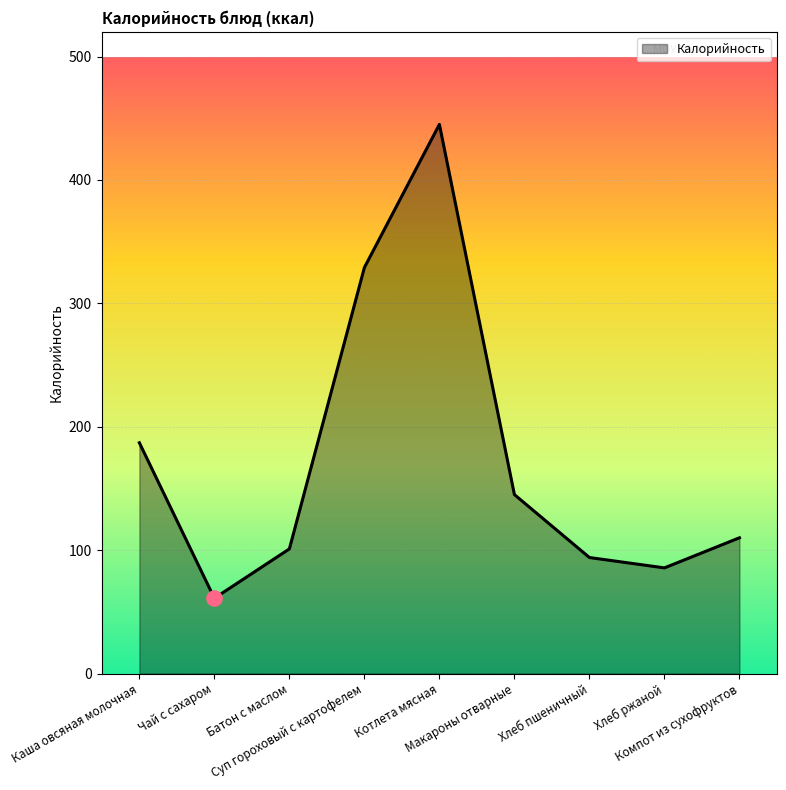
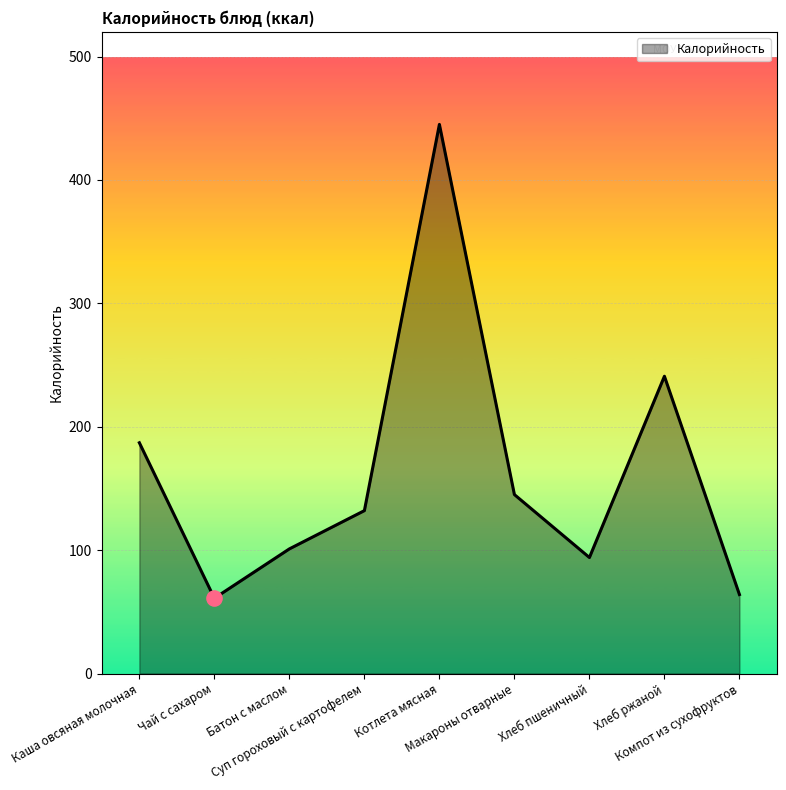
  {
    "Калорийность": {
      "Каша овсяная молочная": 187,
      "Батон с маслом": 101,
-     "Суп гороховый с картофелем": 329,
+     "Суп гороховый с картофелем": 132,
      "Котлета мясная": 445,
      "Макароны отварные": 145,
      "Хлеб пшеничный": 94,
-     "Хлеб ржаной": 86,
-     "Компот из сухофруктов": 110
+     "Хлеб ржаной": 241,
+     "Компот из сухофруктов": 64
    }
  }
